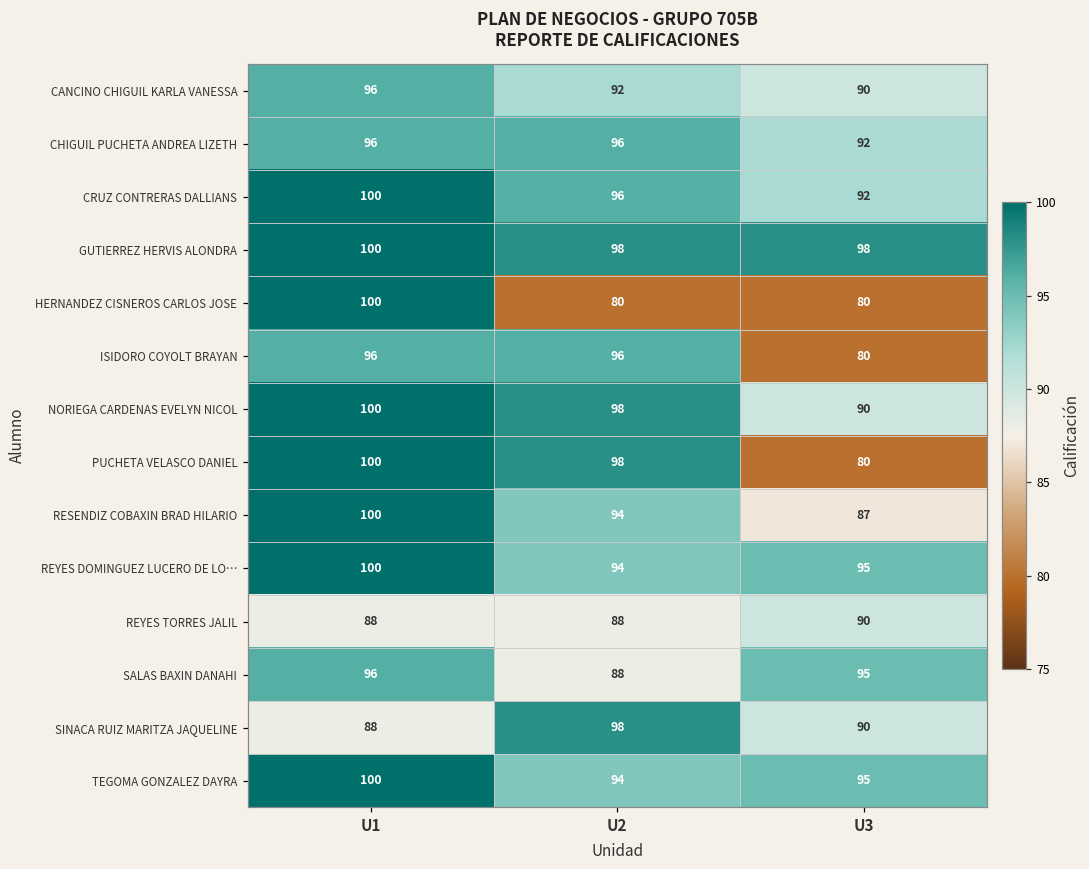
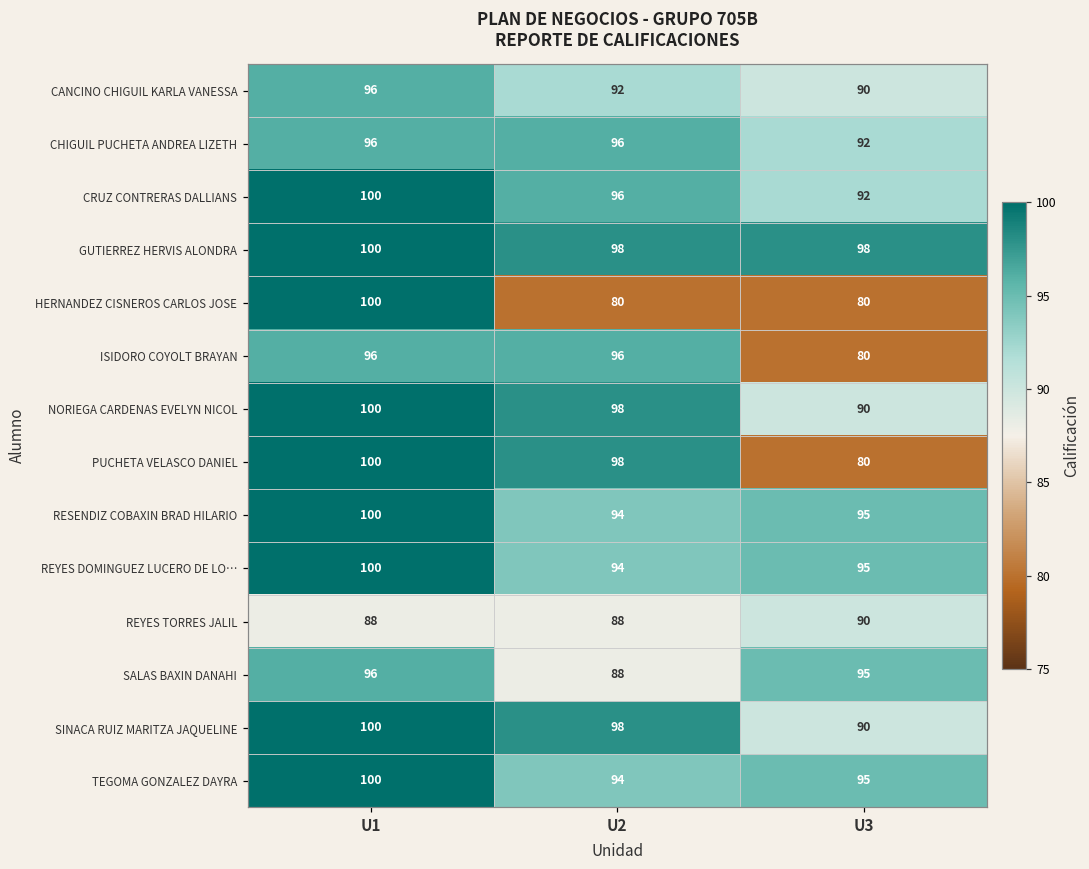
  {
    "CANCINO CHIGUIL KARLA VANESSA": {
      "U1": 96,
      "U2": 92,
      "U3": 90
    },
    "CHIGUIL PUCHETA ANDREA LIZETH": {
      "U1": 96,
      "U2": 96,
      "U3": 92
    },
    "CRUZ CONTRERAS DALLIANS": {
      "U1": 100,
      "U2": 96,
      "U3": 92
    },
    "GUTIERREZ HERVIS ALONDRA": {
      "U1": 100,
      "U2": 98,
      "U3": 98
    },
    "HERNANDEZ CISNEROS CARLOS JOSE": {
      "U1": 100,
      "U2": 80,
      "U3": 80
    },
    "ISIDORO COYOLT BRAYAN": {
      "U1": 96,
      "U2": 96,
      "U3": 80
    },
    "NORIEGA CARDENAS EVELYN NICOL": {
      "U1": 100,
      "U2": 98,
      "U3": 90
    },
    "PUCHETA VELASCO DANIEL": {
      "U1": 100,
      "U2": 98,
      "U3": 80
    },
    "RESENDIZ COBAXIN BRAD HILARIO": {
      "U1": 100,
      "U2": 94,
-     "U3": 87
+     "U3": 95
    },
    "REYES DOMINGUEZ LUCERO DE LO…": {
      "U1": 100,
      "U2": 94,
      "U3": 95
    },
    "REYES TORRES JALIL": {
      "U1": 88,
      "U2": 88,
      "U3": 90
    },
    "SALAS BAXIN DANAHI": {
      "U1": 96,
      "U2": 88,
      "U3": 95
    },
    "SINACA RUIZ MARITZA JAQUELINE": {
-     "U1": 88,
+     "U1": 100,
      "U2": 98,
      "U3": 90
    },
    "TEGOMA GONZALEZ DAYRA": {
      "U1": 100,
      "U2": 94,
      "U3": 95
    }
  }
